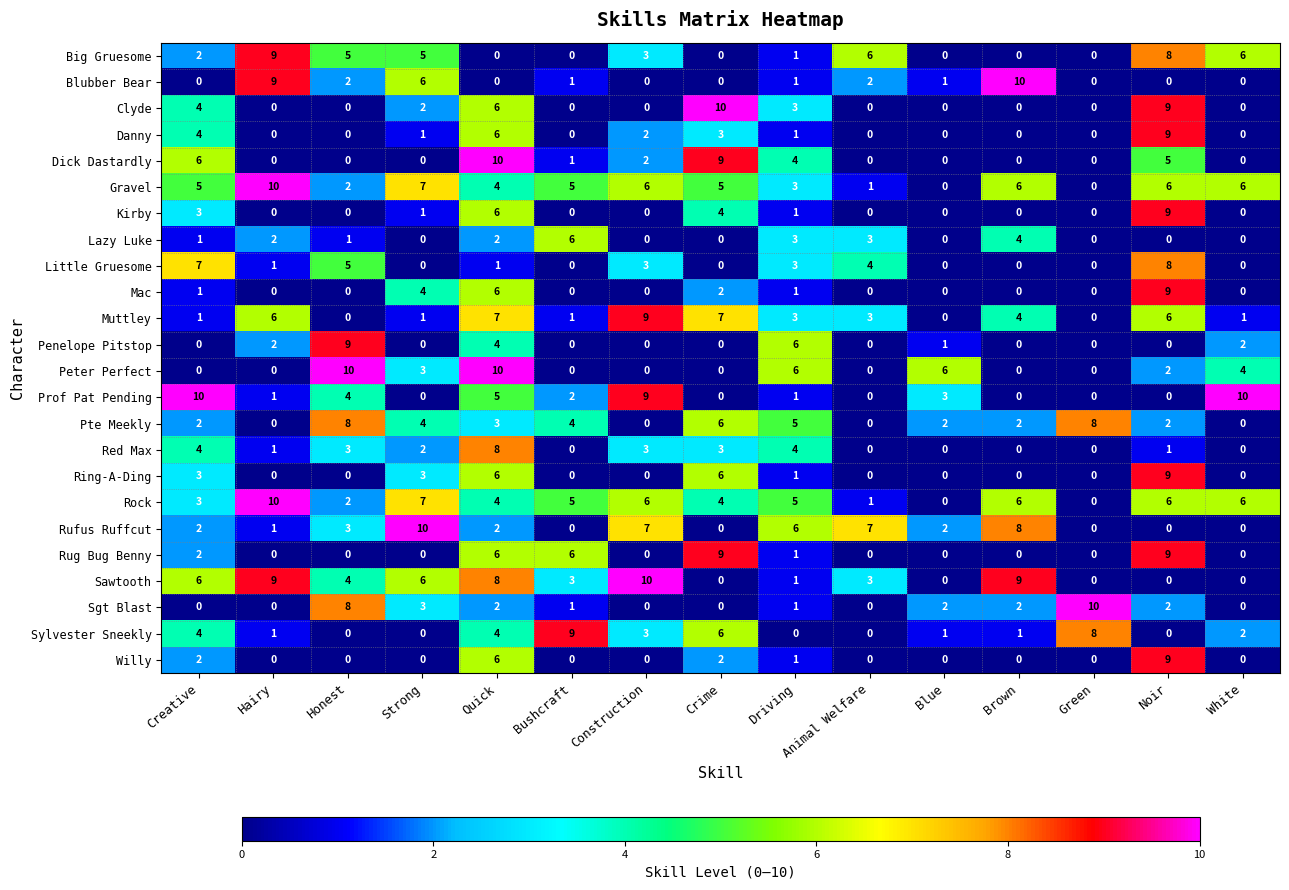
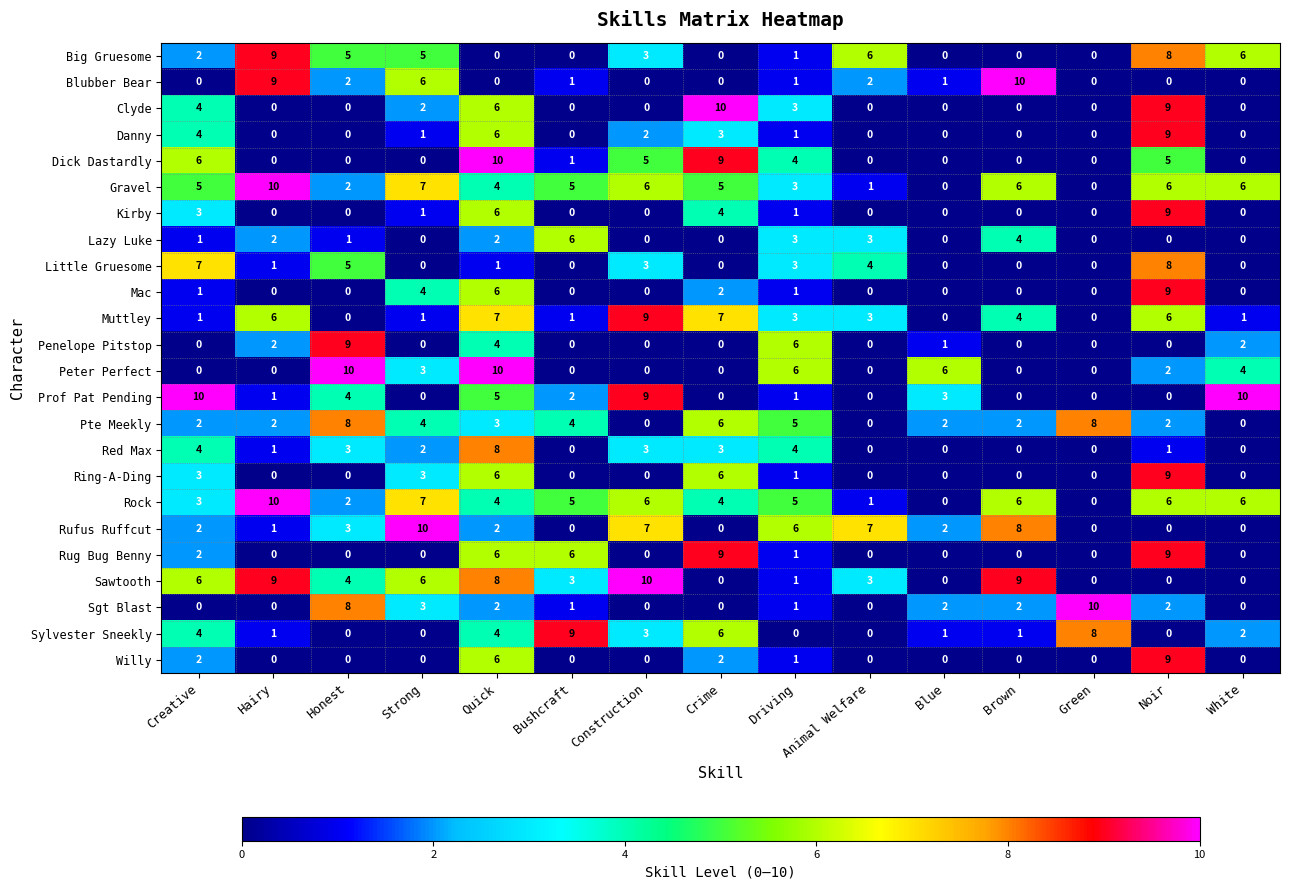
  {
    "Dick Dastardly": {
      "Creative": 6,
      "Hairy": 0,
      "Honest": 0,
      "Strong": 0,
      "Quick": 10,
      "Bushcraft": 1,
-     "Construction": 2,
+     "Construction": 5,
      "Crime": 9,
      "Driving": 4,
      "Animal Welfare": 0,
      "Blue": 0,
      "Brown": 0,
      "Green": 0,
      "Noir": 5,
      "White": 0
    },
    "Pte Meekly": {
      "Creative": 2,
-     "Hairy": 0,
+     "Hairy": 2,
      "Honest": 8,
      "Strong": 4,
      "Quick": 3,
      "Bushcraft": 4,
      "Construction": 0,
      "Crime": 6,
      "Driving": 5,
      "Animal Welfare": 0,
      "Blue": 2,
      "Brown": 2,
      "Green": 8,
      "Noir": 2,
      "White": 0
    }
  }
